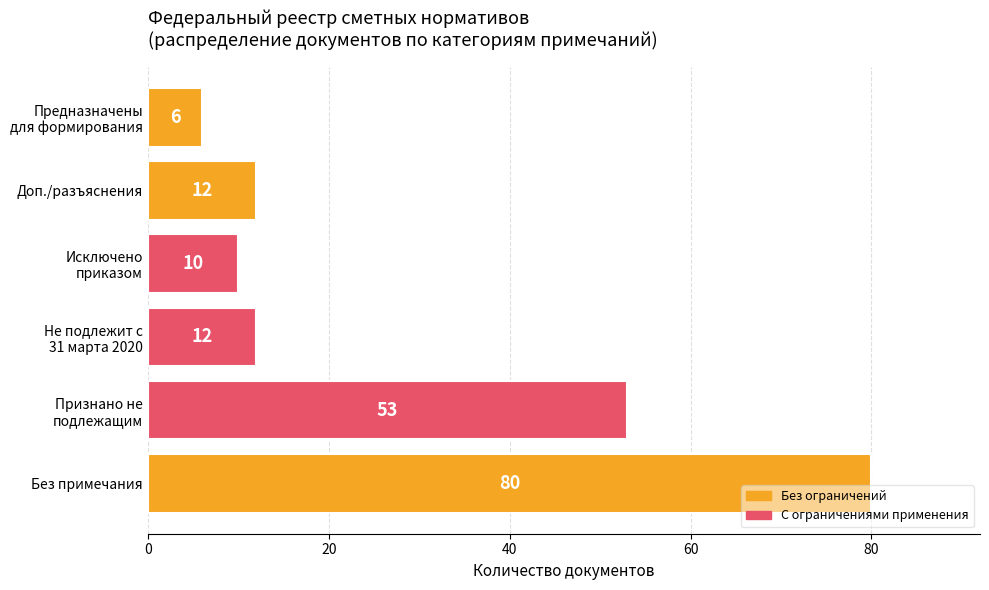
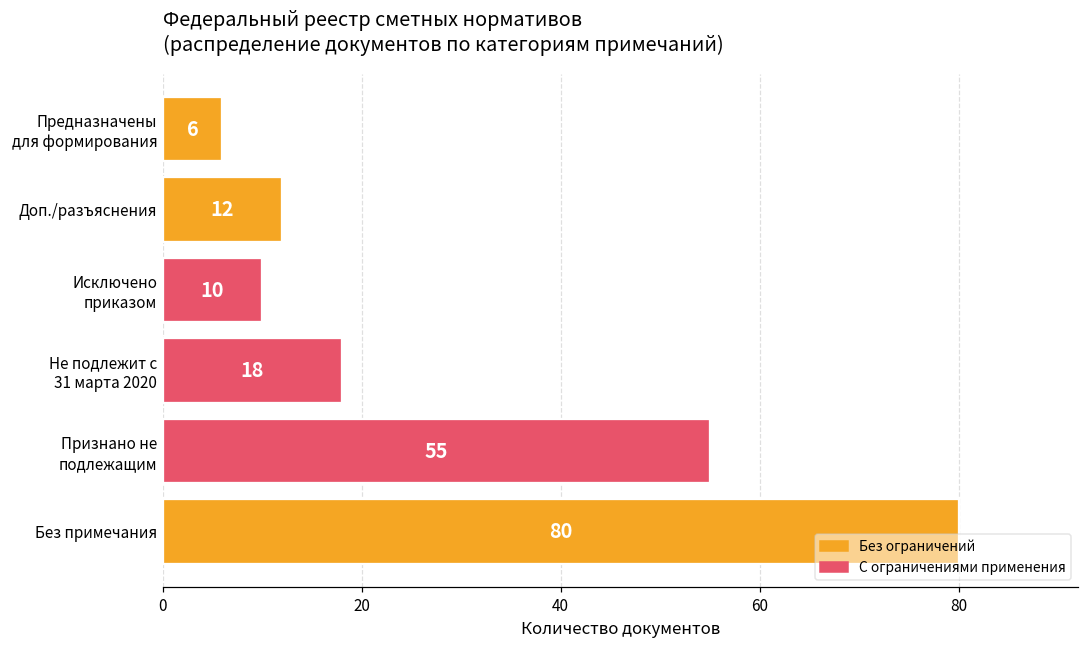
  {
    "Предназначены для формирования": 6,
    "Доп./разъяснения": 12,
    "Исключено приказом": 10,
-   "Не подлежит с 31 марта 2020": 12,
-   "Признано не подлежащим": 53,
+   "Не подлежит с 31 марта 2020": 18,
+   "Признано не подлежащим": 55,
    "Без примечания": 80
  }
